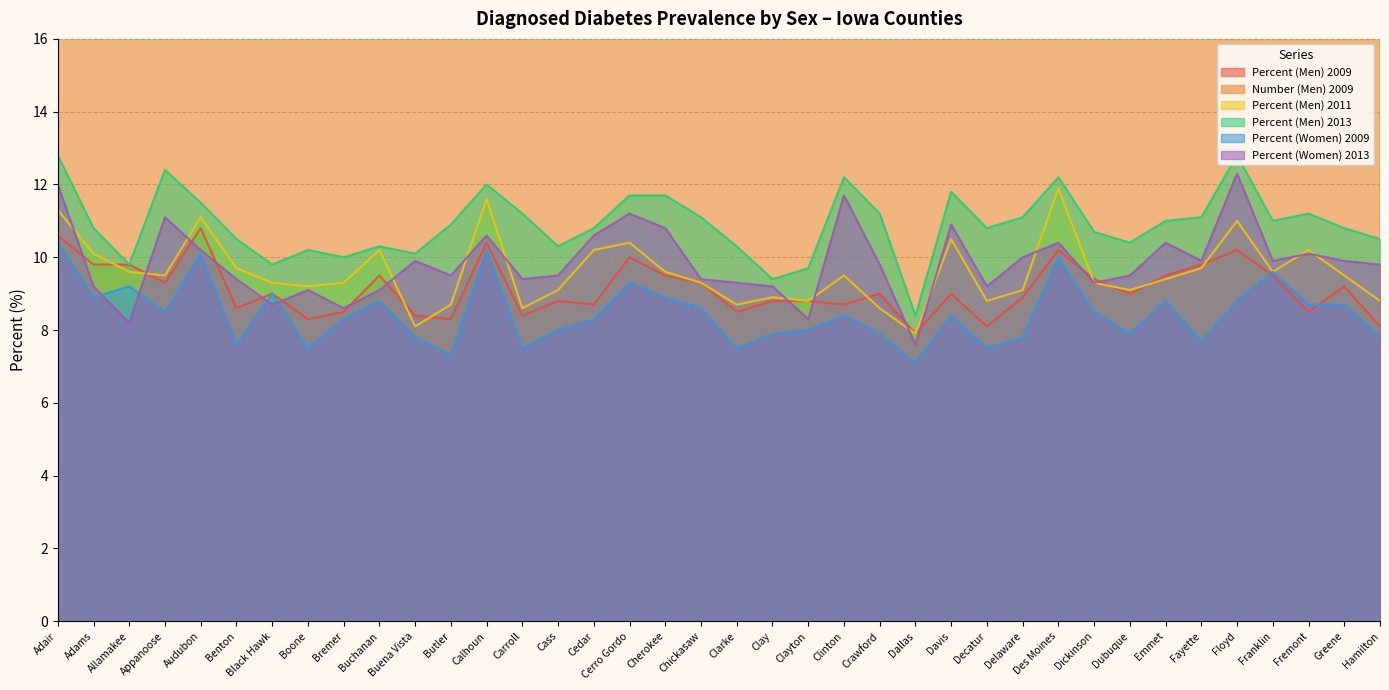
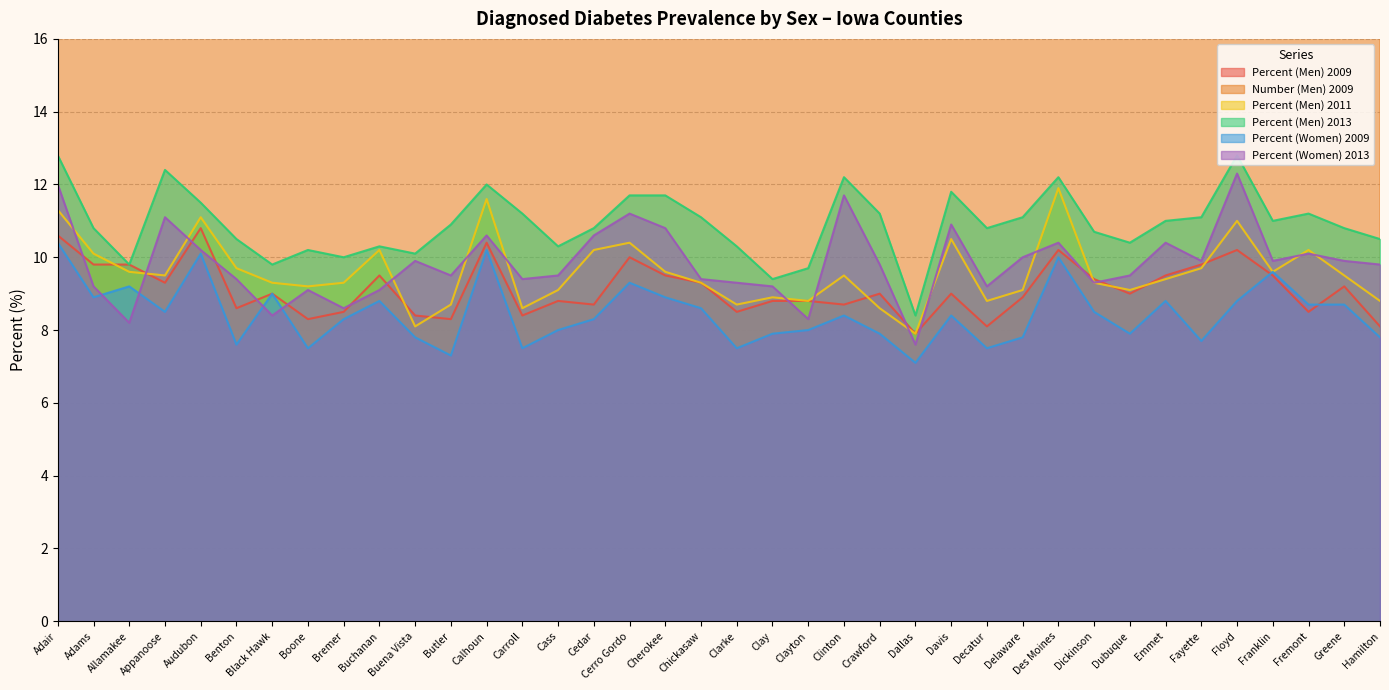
  {
    "Percent (Men) 2011": {
      "Adair": 11.3,
      "Adams": 10.1,
      "Allamakee": 9.6,
      "Appanoose": 9.5,
      "Audubon": 11.1,
      "Benton": 9.7,
      "Black Hawk": 9.3,
      "Boone": 9.2,
      "Bremer": 9.3,
      "Buchanan": 10.2,
      "Buena Vista": 8.1,
      "Butler": 8.7,
      "Calhoun": 11.6,
      "Carroll": 8.6,
      "Cass": 9.1,
      "Cedar": 10.2,
      "Cerro Gordo": 10.4,
      "Cherokee": 9.6,
      "Clarke": 8.7,
      "Clay": 8.9,
      "Clinton": 9.5,
      "Crawford": 8.6,
      "Davis": 10.5,
      "Decatur": 8.8,
      "Delaware": 9.1,
      "Des Moines": 11.9,
      "Dubuque": 9.1,
      "Emmet": 9.4,
      "Fayette": 9.7,
      "Floyd": 11.0,
      "Fremont": 10.2,
      "Greene": 9.5,
      "Hamilton": 8.8
    },
    "Percent (Men) 2013": {
      "Adair": 12.8,
      "Adams": 10.8,
      "Appanoose": 12.4,
      "Audubon": 11.5,
      "Benton": 10.5,
      "Black Hawk": 9.8,
      "Boone": 10.2,
      "Bremer": 10.0,
      "Buchanan": 10.3,
      "Buena Vista": 10.1,
      "Butler": 10.9,
      "Calhoun": 12.0,
      "Carroll": 11.2,
      "Cass": 10.3,
      "Cedar": 10.8,
      "Cerro Gordo": 11.7,
      "Cherokee": 11.7,
      "Chickasaw": 11.1,
      "Clarke": 10.3,
      "Clay": 9.4,
      "Clayton": 9.7,
      "Clinton": 12.2,
      "Crawford": 11.2,
      "Dallas": 8.4,
      "Davis": 11.8,
      "Decatur": 10.8,
      "Delaware": 11.1,
      "Des Moines": 12.2,
      "Dickinson": 10.7,
      "Dubuque": 10.4,
      "Emmet": 11.0,
      "Fayette": 11.1,
      "Franklin": 11.0,
      "Fremont": 11.2,
      "Greene": 10.8,
      "Hamilton": 10.5
    },
    "Percent (Women) 2009": {
      "Adair": 10.4,
      "Adams": 8.9,
      "Allamakee": 9.2,
      "Appanoose": 8.5,
      "Audubon": 10.1,
      "Benton": 7.6,
      "Boone": 7.5,
      "Bremer": 8.3,
      "Buchanan": 8.8,
      "Buena Vista": 7.8,
      "Butler": 7.3,
      "Calhoun": 10.2,
      "Carroll": 7.5,
      "Cass": 8.0,
      "Cedar": 8.3,
      "Cerro Gordo": 9.3,
      "Cherokee": 8.9,
      "Chickasaw": 8.6,
      "Clarke": 7.5,
      "Clay": 7.9,
      "Clayton": 8.0,
      "Clinton": 8.4,
      "Crawford": 7.9,
      "Dallas": 7.1,
      "Davis": 8.4,
      "Decatur": 7.5,
      "Delaware": 7.8,
      "Des Moines": 10.0,
      "Dickinson": 8.5,
      "Dubuque": 7.9,
      "Emmet": 8.8,
      "Fayette": 7.7,
      "Floyd": 8.8,
      "Fremont": 8.7,
      "Greene": 8.7,
      "Hamilton": 7.8
    },
    "Percent (Women) 2013": {
      "Adair": 12.0,
      "Adams": 9.2,
      "Allamakee": 8.2,
      "Appanoose": 11.1,
      "Audubon": 10.2,
      "Benton": 9.4,
-     "Black Hawk": 8.7,
+     "Black Hawk": 8.4,
      "Boone": 9.1,
      "Bremer": 8.6,
      "Buchanan": 9.1,
      "Buena Vista": 9.9,
      "Butler": 9.5,
      "Calhoun": 10.6,
      "Carroll": 9.4,
      "Cass": 9.5,
      "Cedar": 10.6,
      "Cerro Gordo": 11.2,
      "Cherokee": 10.8,
      "Chickasaw": 9.4,
      "Clarke": 9.3,
      "Clay": 9.2,
      "Clayton": 8.3,
      "Clinton": 11.7,
      "Crawford": 9.8,
      "Dallas": 7.6,
      "Davis": 10.9,
      "Decatur": 9.2,
      "Delaware": 10.0,
      "Des Moines": 10.4,
      "Dubuque": 9.5,
      "Emmet": 10.4,
      "Fayette": 9.9,
      "Floyd": 12.3,
      "Franklin": 9.9,
      "Fremont": 10.1,
      "Greene": 9.9,
      "Hamilton": 9.8
    }
  }
